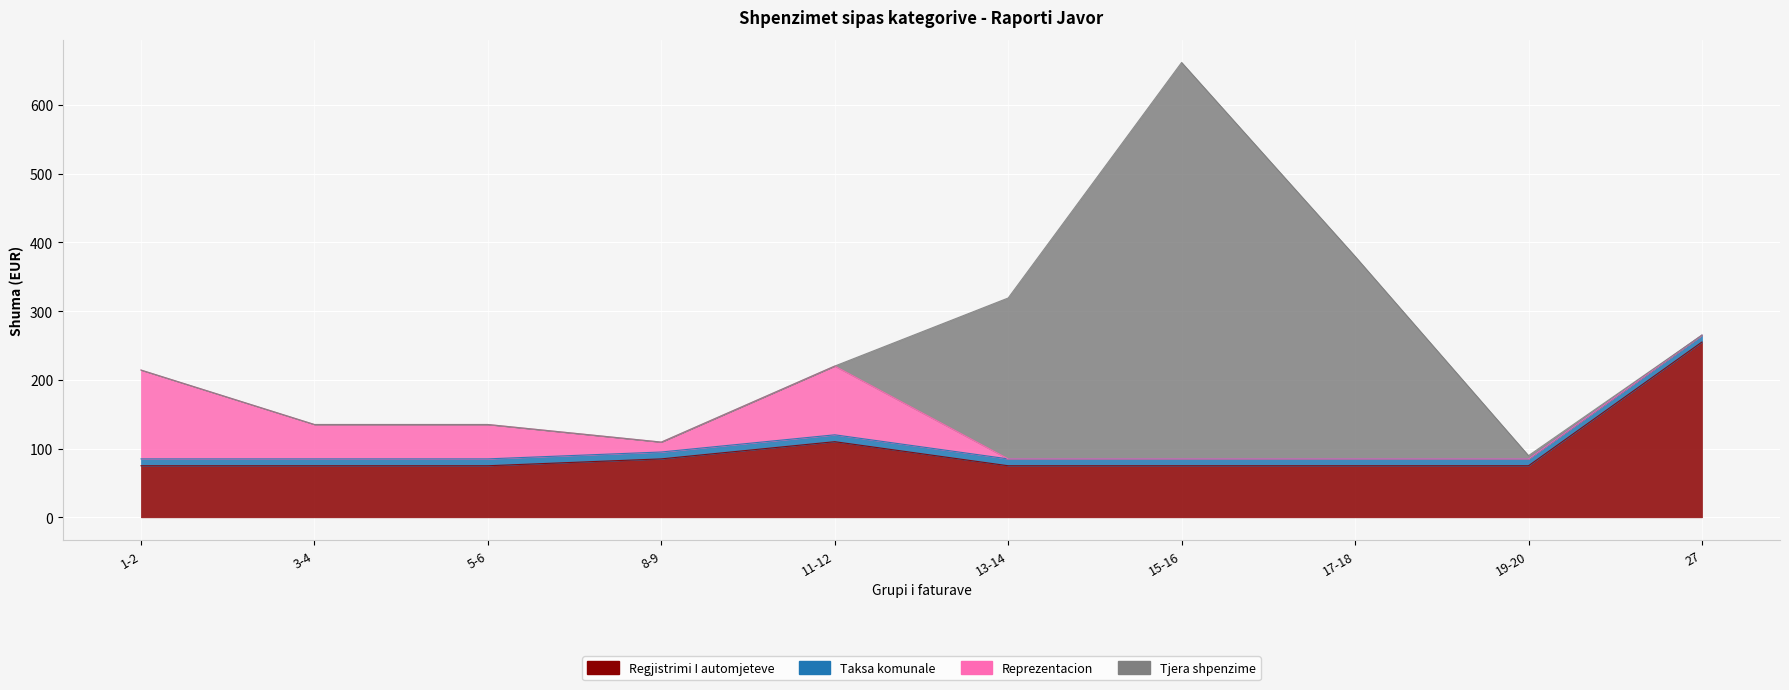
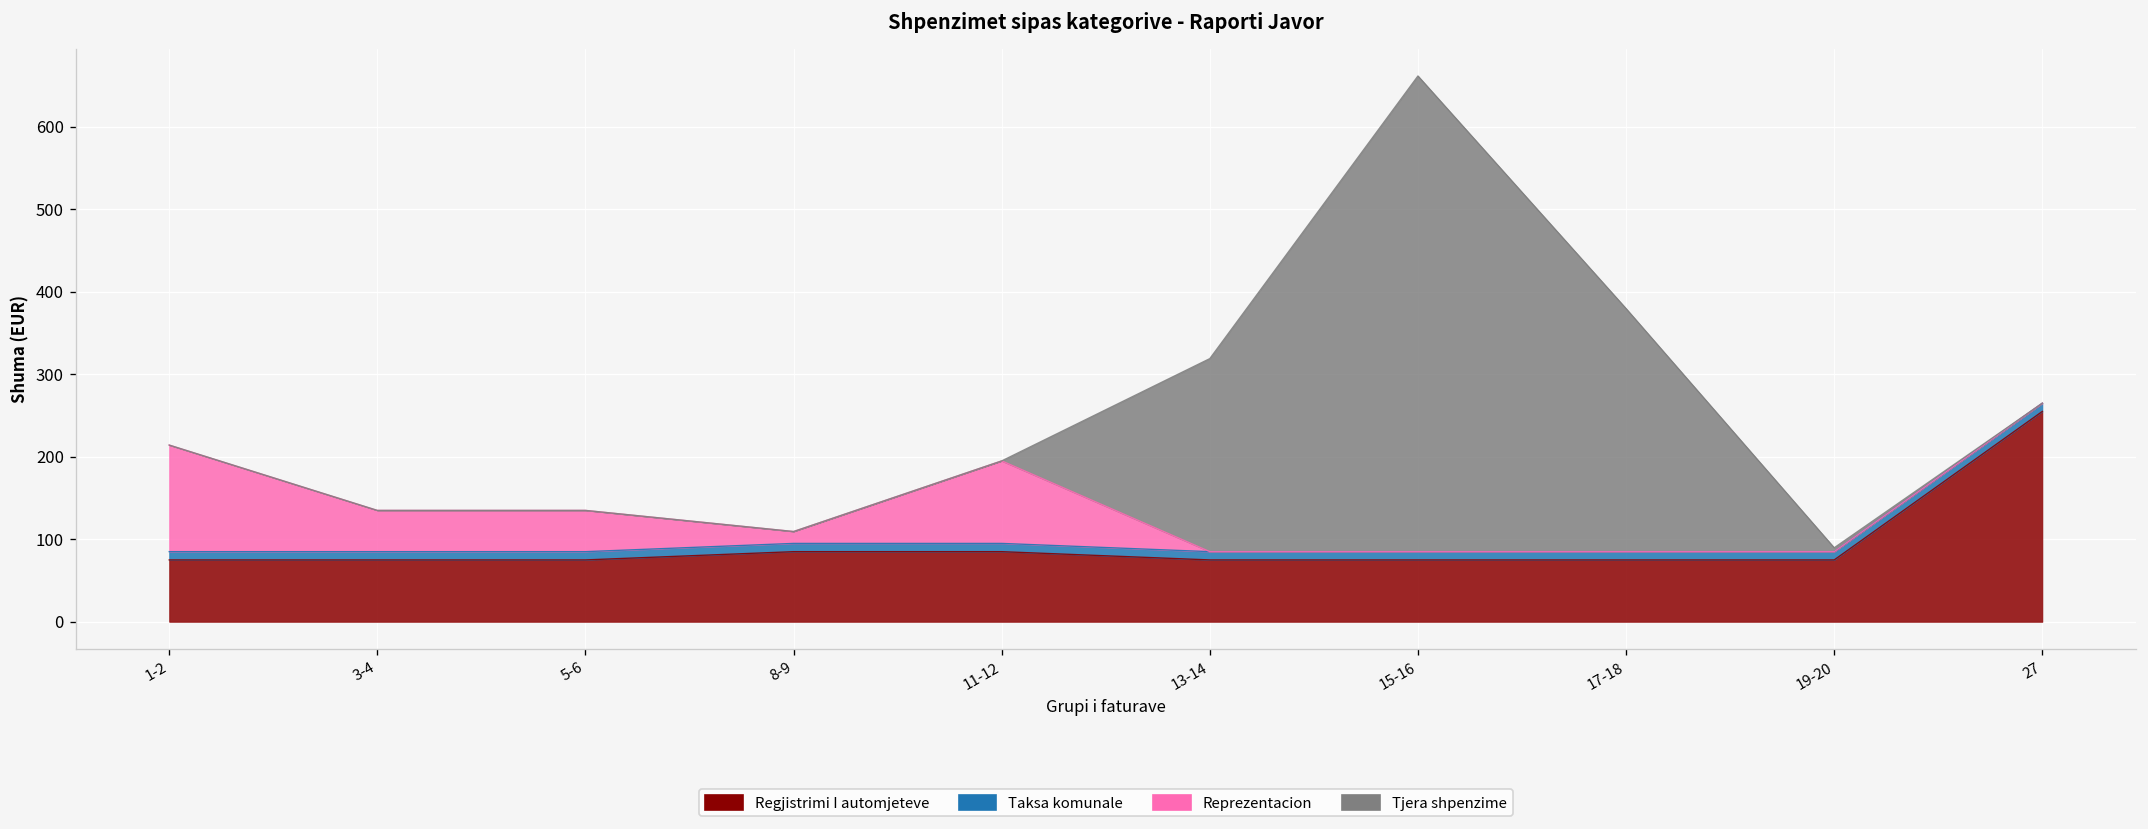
  {
    "Regjistrimi I automjeteve": {
      "1-2": 80,
      "3-4": 80,
      "5-6": 80,
      "8-9": 90,
-     "11-12": 110,
+     "11-12": 90,
      "13-14": 80,
      "15-16": 80,
      "17-18": 80,
      "19-20": 80,
      "27": 260
    },
    "Taksa komunale": {
      "1-2": 10,
      "3-4": 10,
      "5-6": 10,
      "8-9": 10,
      "11-12": 10
    },
    "Tjera shpenzime": {
      "13-14": 230,
      "15-16": 580,
      "17-18": 290,
      "19-20": 0
    }
  }
